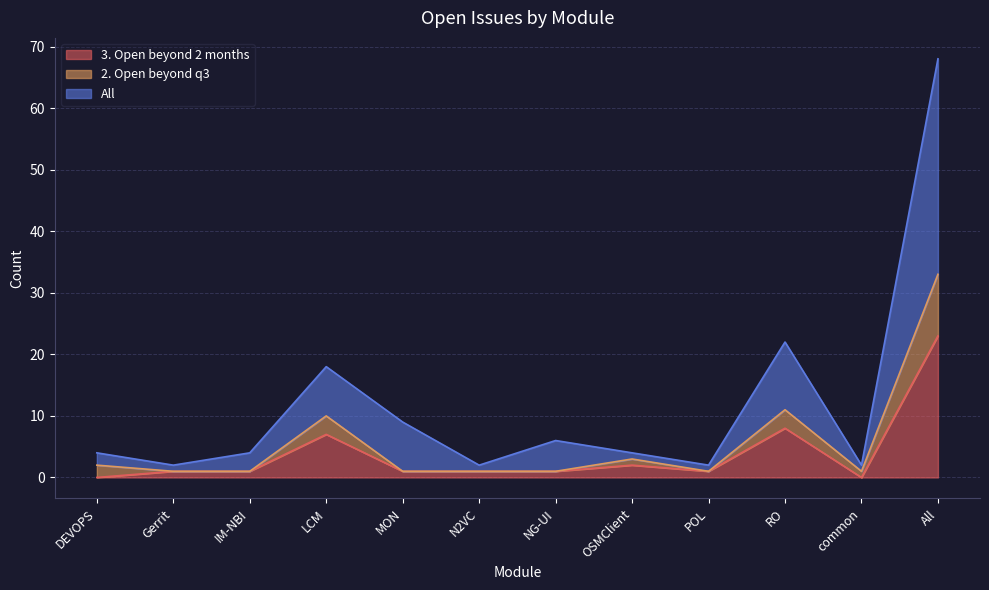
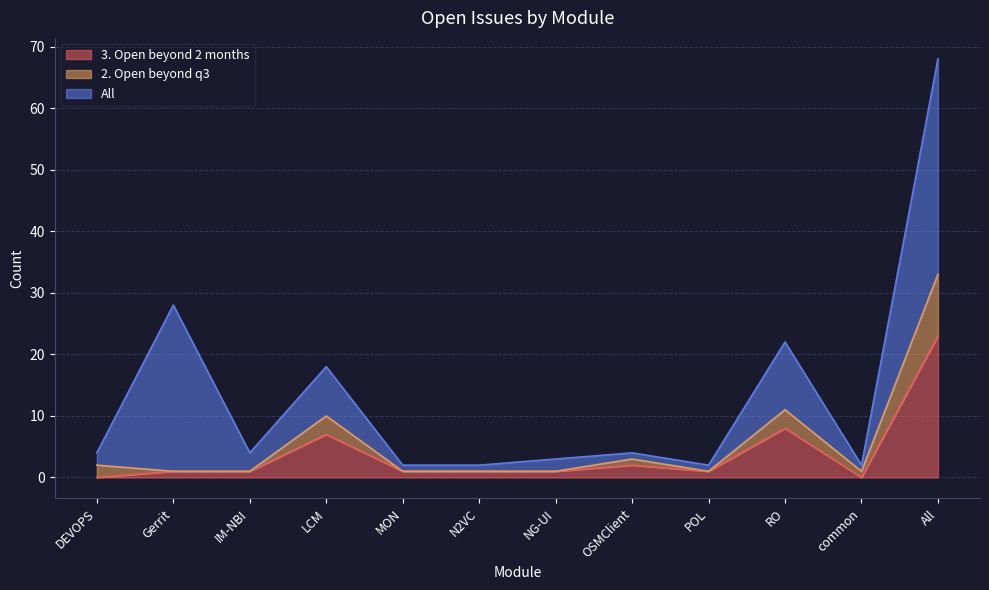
  {
    "All": {
      "DEVOPS": 2,
-     "Gerrit": 1,
+     "Gerrit": 27,
      "IM-NBI": 3,
      "LCM": 8,
-     "MON": 8,
+     "MON": 1,
      "N2VC": 1,
-     "NG-UI": 5,
+     "NG-UI": 2,
      "OSMClient": 1,
      "POL": 1,
      "RO": 11,
      "common": 1,
      "All": 35
    }
  }
